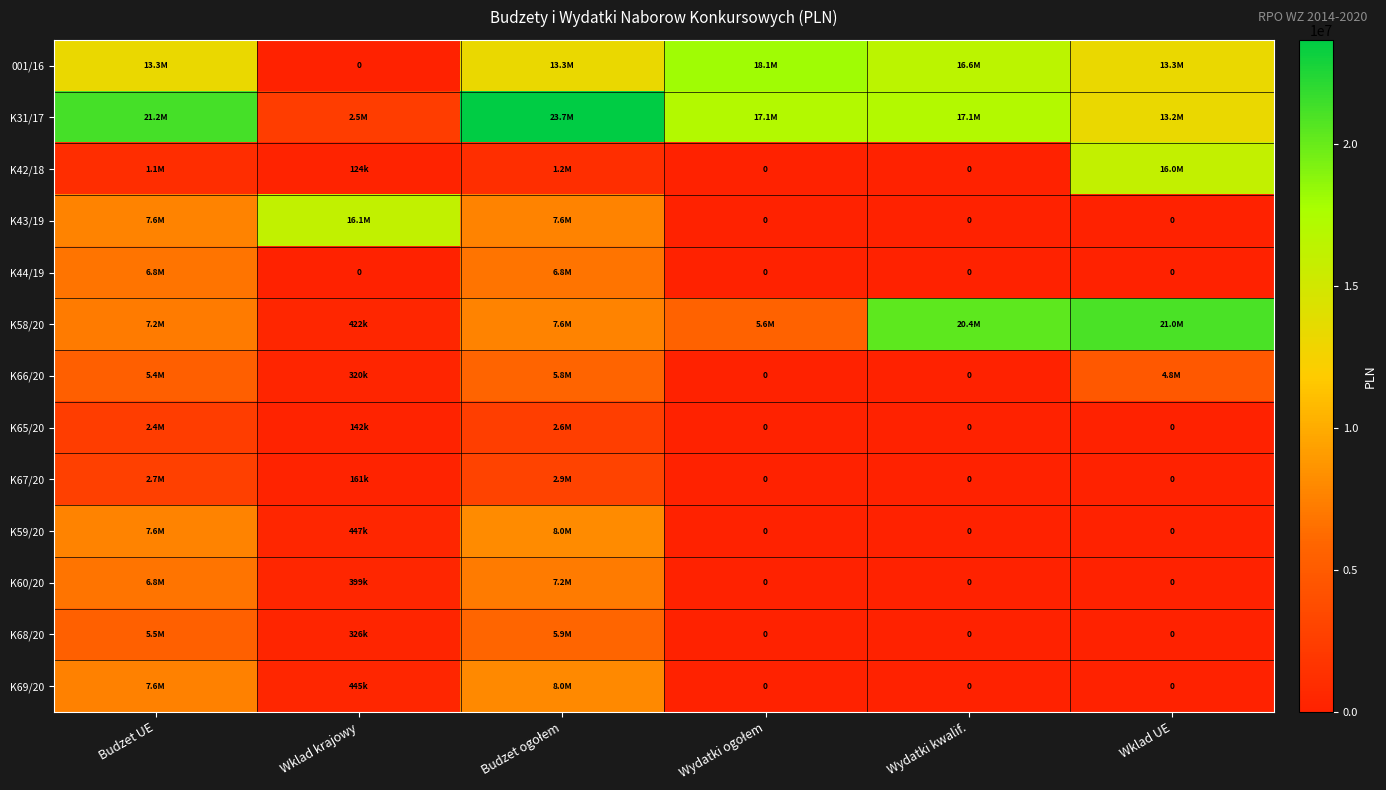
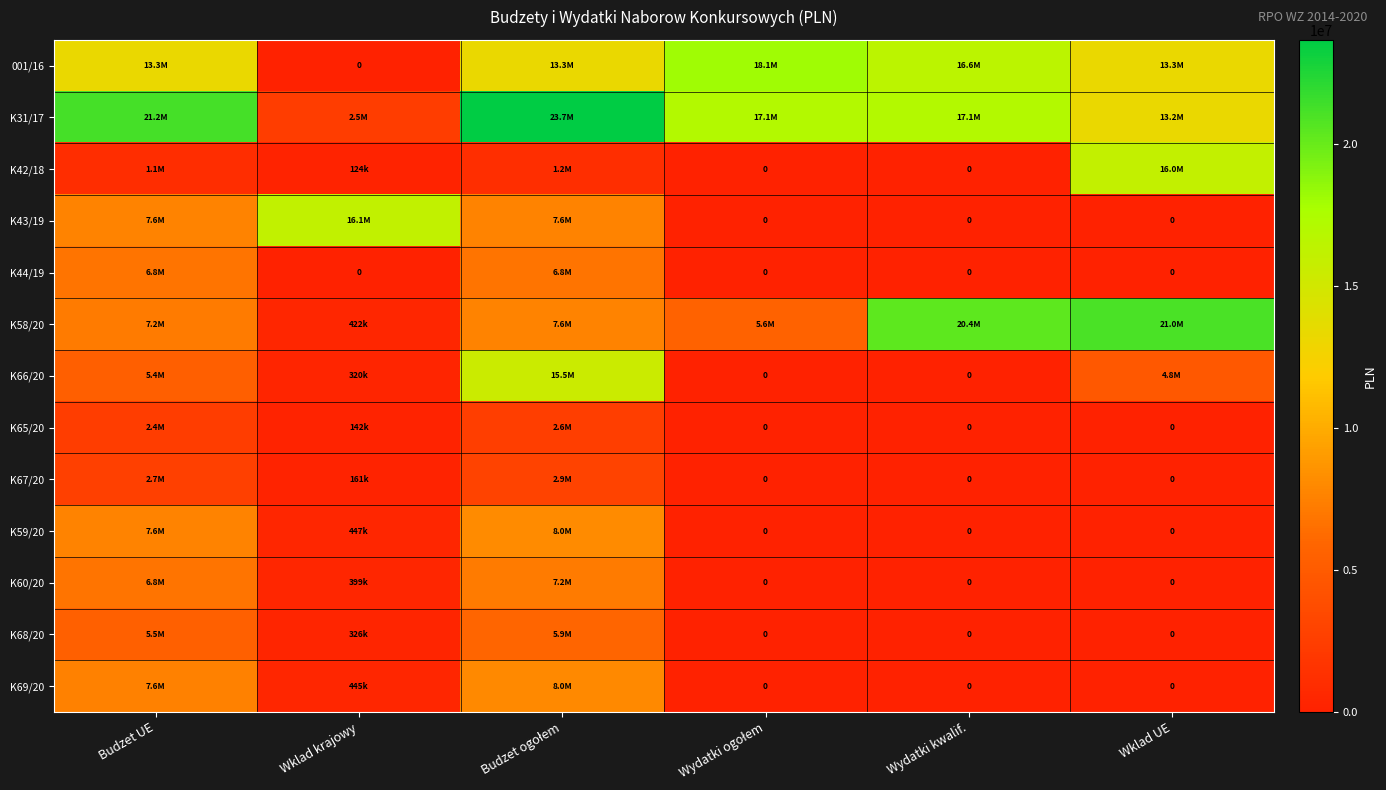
  {
    "001/16": {
      "Budzet UE": "13.3M",
      "Wklad krajowy": "0",
      "Budzet ogołem": "13.3M",
      "Wydatki ogołem": "18.1M",
      "Wydatki kwalif.": "16.6M",
      "Wklad UE": "13.3M"
    },
    "K31/17": {
      "Budzet UE": "21.2M",
      "Wklad krajowy": "2.5M",
      "Budzet ogołem": "23.7M",
      "Wydatki ogołem": "17.1M",
      "Wydatki kwalif.": "17.1M",
      "Wklad UE": "13.2M"
    },
    "K42/18": {
      "Budzet UE": "1.1M",
      "Wklad krajowy": "124k",
      "Budzet ogołem": "1.2M",
      "Wydatki ogołem": "0",
      "Wydatki kwalif.": "0",
      "Wklad UE": "16.0M"
    },
    "K43/19": {
      "Budzet UE": "7.6M",
      "Wklad krajowy": "16.1M",
      "Budzet ogołem": "7.6M",
      "Wydatki ogołem": "0",
      "Wydatki kwalif.": "0",
      "Wklad UE": "0"
    },
    "K44/19": {
      "Budzet UE": "6.8M",
      "Wklad krajowy": "0",
      "Budzet ogołem": "6.8M",
      "Wydatki ogołem": "0",
      "Wydatki kwalif.": "0",
      "Wklad UE": "0"
    },
    "K58/20": {
      "Budzet UE": "7.2M",
      "Wklad krajowy": "422k",
      "Budzet ogołem": "7.6M",
      "Wydatki ogołem": "5.6M",
      "Wydatki kwalif.": "20.4M",
      "Wklad UE": "21.0M"
    },
    "K66/20": {
      "Budzet UE": "5.4M",
      "Wklad krajowy": "320k",
-     "Budzet ogołem": "5.8M",
+     "Budzet ogołem": "15.5M",
      "Wydatki ogołem": "0",
      "Wydatki kwalif.": "0",
      "Wklad UE": "4.8M"
    },
    "K65/20": {
      "Budzet UE": "2.4M",
      "Wklad krajowy": "142k",
      "Budzet ogołem": "2.6M",
      "Wydatki ogołem": "0",
      "Wydatki kwalif.": "0",
      "Wklad UE": "0"
    },
    "K67/20": {
      "Budzet UE": "2.7M",
      "Wklad krajowy": "161k",
      "Budzet ogołem": "2.9M",
      "Wydatki ogołem": "0",
      "Wydatki kwalif.": "0",
      "Wklad UE": "0"
    },
    "K59/20": {
      "Budzet UE": "7.6M",
      "Wklad krajowy": "447k",
      "Budzet ogołem": "8.0M",
      "Wydatki ogołem": "0",
      "Wydatki kwalif.": "0",
      "Wklad UE": "0"
    },
    "K60/20": {
      "Budzet UE": "6.8M",
      "Wklad krajowy": "399k",
      "Budzet ogołem": "7.2M",
      "Wydatki ogołem": "0",
      "Wydatki kwalif.": "0",
      "Wklad UE": "0"
    },
    "K68/20": {
      "Budzet UE": "5.5M",
      "Wklad krajowy": "326k",
      "Budzet ogołem": "5.9M",
      "Wydatki ogołem": "0",
      "Wydatki kwalif.": "0",
      "Wklad UE": "0"
    },
    "K69/20": {
      "Budzet UE": "7.6M",
      "Wklad krajowy": "445k",
      "Budzet ogołem": "8.0M",
      "Wydatki ogołem": "0",
      "Wydatki kwalif.": "0",
      "Wklad UE": "0"
    }
  }
